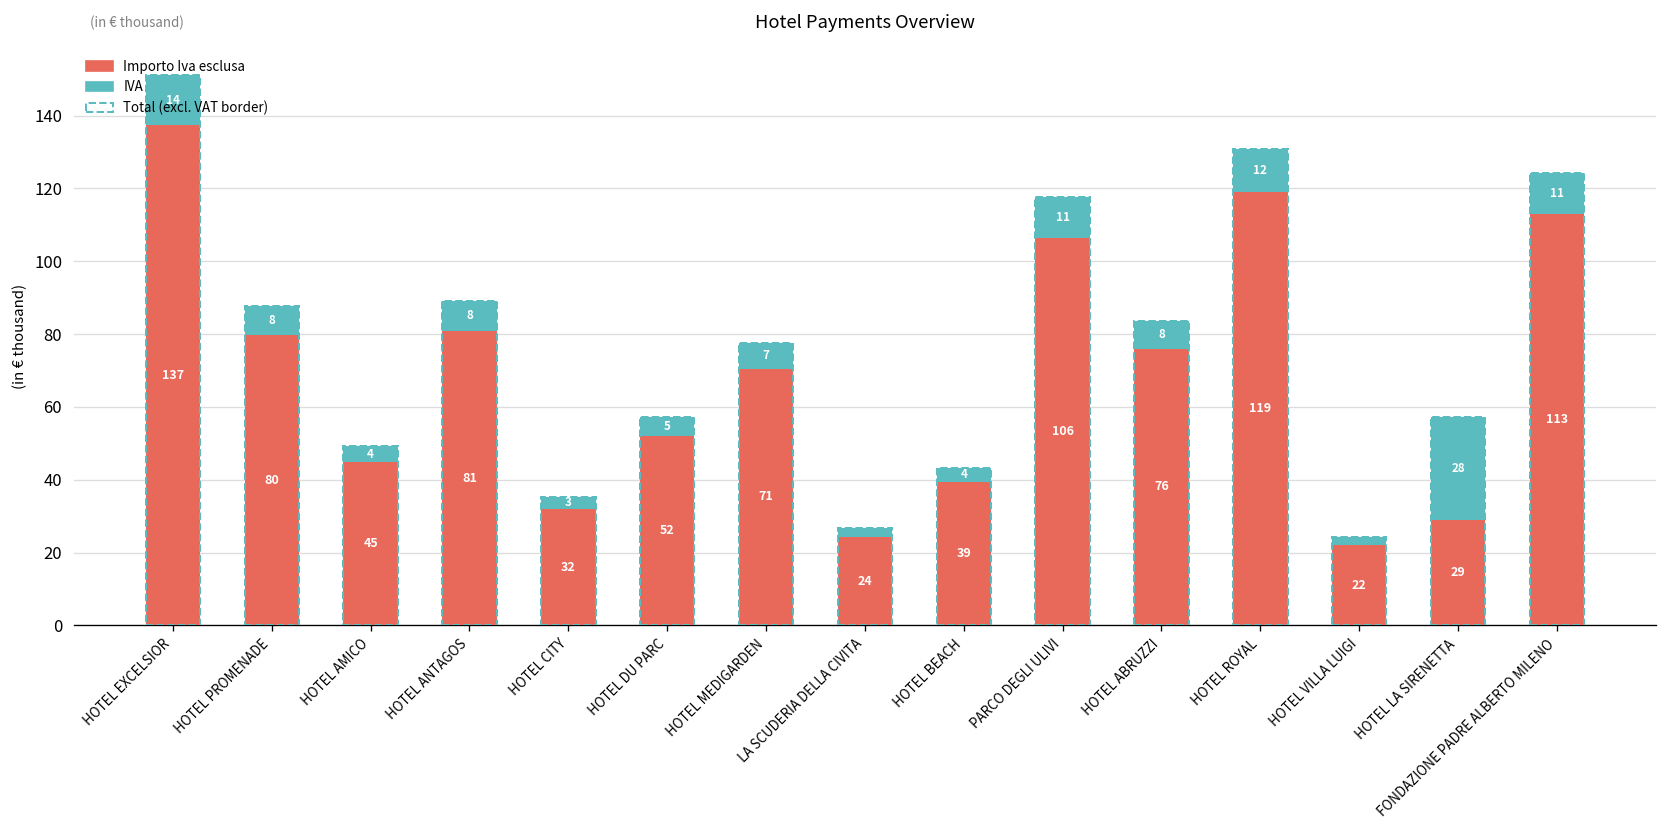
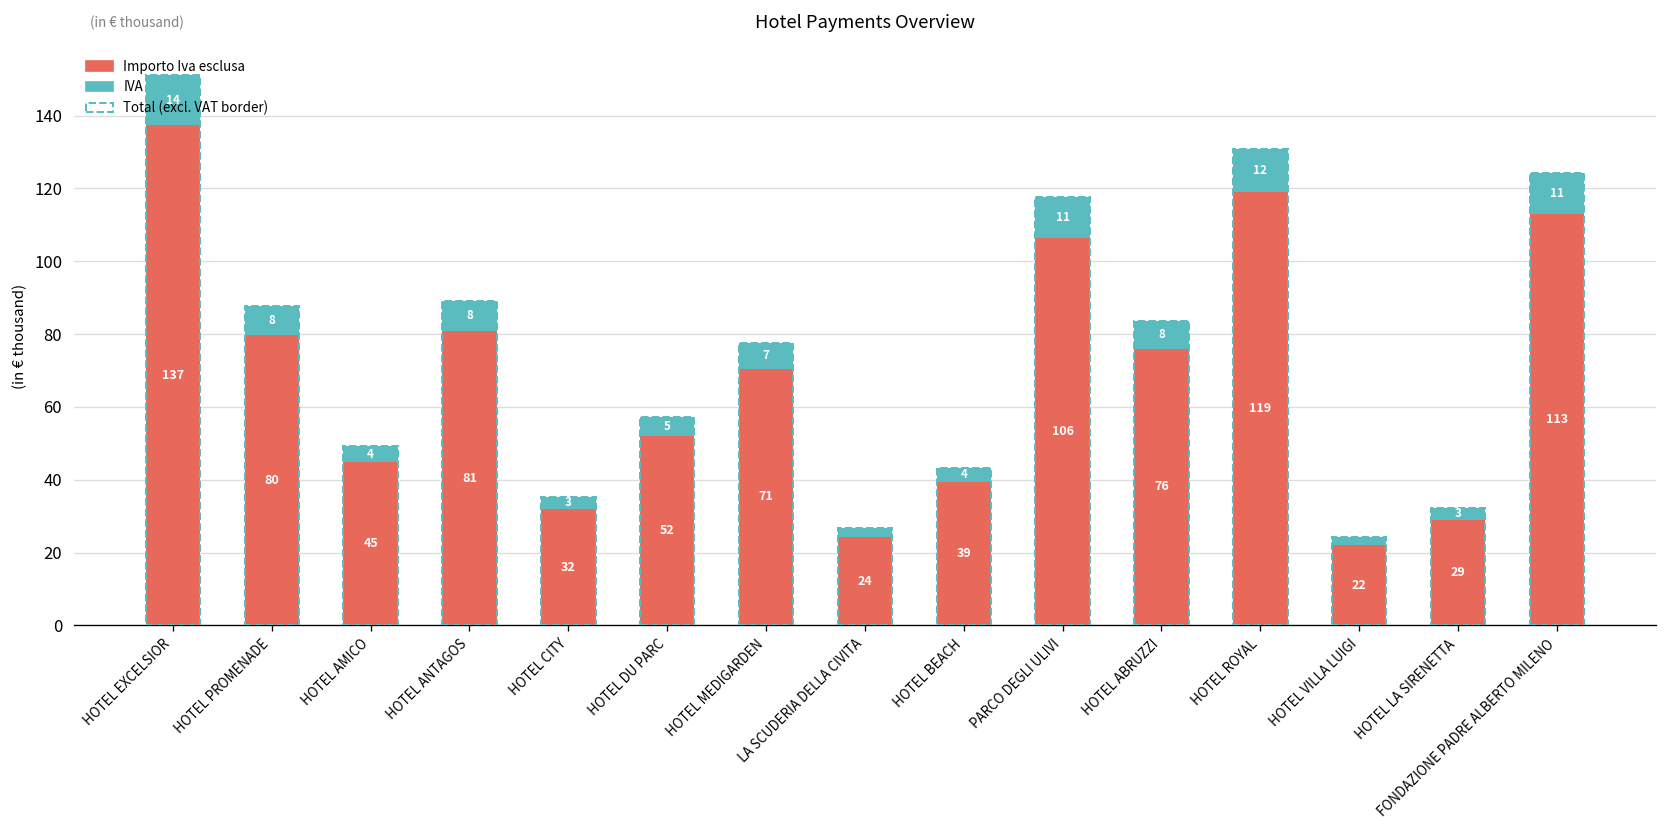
  {
    "Importo Iva esclusa": {
      "HOTEL EXCELSIOR": 137,
      "HOTEL PROMENADE": 80,
      "HOTEL AMICO": 45,
      "HOTEL ANTAGOS": 81,
      "HOTEL CITY": 32,
      "HOTEL DU PARC": 52,
      "HOTEL MEDIGARDEN": 71,
      "LA SCUDERIA DELLA CIVITA": 24,
      "HOTEL BEACH": 39,
      "PARCO DEGLI ULIVI": 106,
      "HOTEL ABRUZZI": 76,
      "HOTEL ROYAL": 119,
      "HOTEL VILLA LUIGI": 22,
      "HOTEL LA SIRENETTA": 29,
      "FONDAZIONE PADRE ALBERTO MILENO": 113
    },
    "IVA": {
      "HOTEL EXCELSIOR": 14,
      "HOTEL PROMENADE": 8,
      "HOTEL AMICO": 4,
      "HOTEL ANTAGOS": 8,
      "HOTEL CITY": 3,
      "HOTEL DU PARC": 5,
      "HOTEL MEDIGARDEN": 7,
      "HOTEL BEACH": 4,
      "PARCO DEGLI ULIVI": 11,
      "HOTEL ABRUZZI": 8,
      "HOTEL ROYAL": 12,
-     "HOTEL LA SIRENETTA": 28,
+     "HOTEL LA SIRENETTA": 3,
      "FONDAZIONE PADRE ALBERTO MILENO": 11
    }
  }
